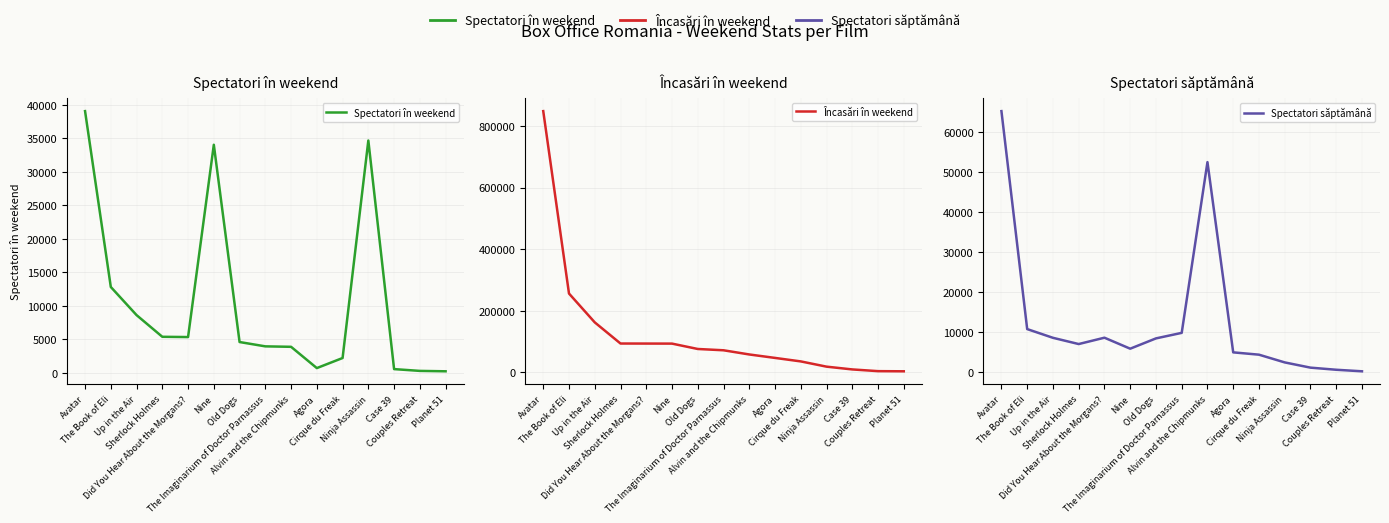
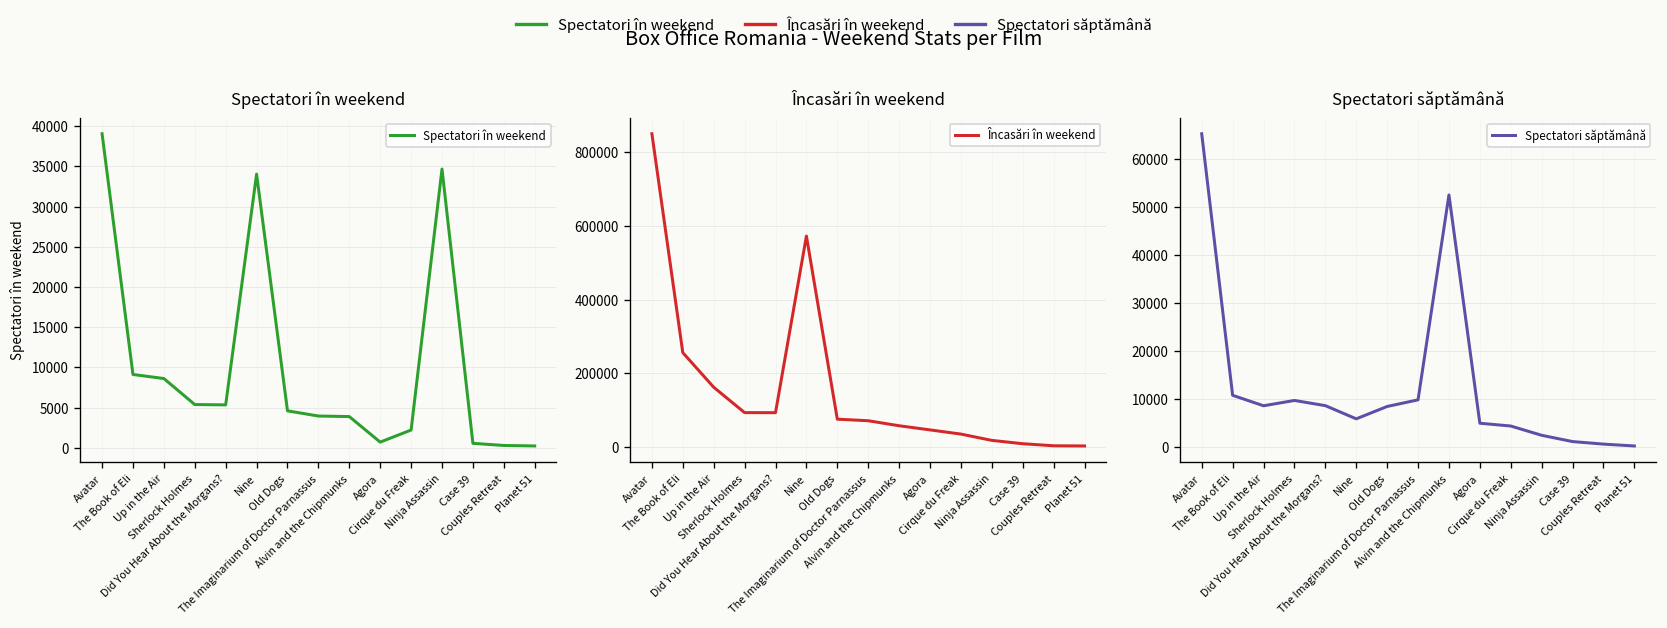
  {
    "Spectatori în weekend": {
      "Avatar": 39000,
-     "The Book of Eli": 13000,
+     "The Book of Eli": 9000,
      "Up in the Air": 9000,
      "Sherlock Holmes": 5000,
      "Did You Hear About the Morgans?": 5000,
      "Nine": 34000,
      "Old Dogs": 5000,
      "The Imaginarium of Doctor Parnassus": 4000,
      "Alvin and the Chipmunks": 4000,
      "Agora": 1000,
      "Cirque du Freak": 2000,
      "Ninja Assassin": 35000,
      "Case 39": 1000,
      "Couples Retreat": 0,
      "Planet 51": 0
    },
    "Încasări în weekend": {
      "Avatar": 850000,
      "The Book of Eli": 260000,
      "Up in the Air": 160000,
      "Sherlock Holmes": 90000,
      "Did You Hear About the Morgans?": 90000,
-     "Nine": 90000,
+     "Nine": 570000,
      "Old Dogs": 80000,
      "The Imaginarium of Doctor Parnassus": 70000,
      "Alvin and the Chipmunks": 60000,
      "Agora": 50000,
      "Cirque du Freak": 40000,
      "Ninja Assassin": 20000,
      "Case 39": 10000,
      "Couples Retreat": 0,
      "Planet 51": 0
    },
    "Spectatori săptămână": {
      "Avatar": 65000,
      "The Book of Eli": 11000,
      "Up in the Air": 9000,
-     "Sherlock Holmes": 7000,
+     "Sherlock Holmes": 10000,
      "Did You Hear About the Morgans?": 9000,
      "Nine": 6000,
      "Old Dogs": 8000,
      "The Imaginarium of Doctor Parnassus": 10000,
      "Alvin and the Chipmunks": 52000,
      "Agora": 5000,
      "Cirque du Freak": 4000,
      "Ninja Assassin": 2000,
      "Case 39": 1000,
      "Couples Retreat": 1000,
      "Planet 51": 0
    }
  }
